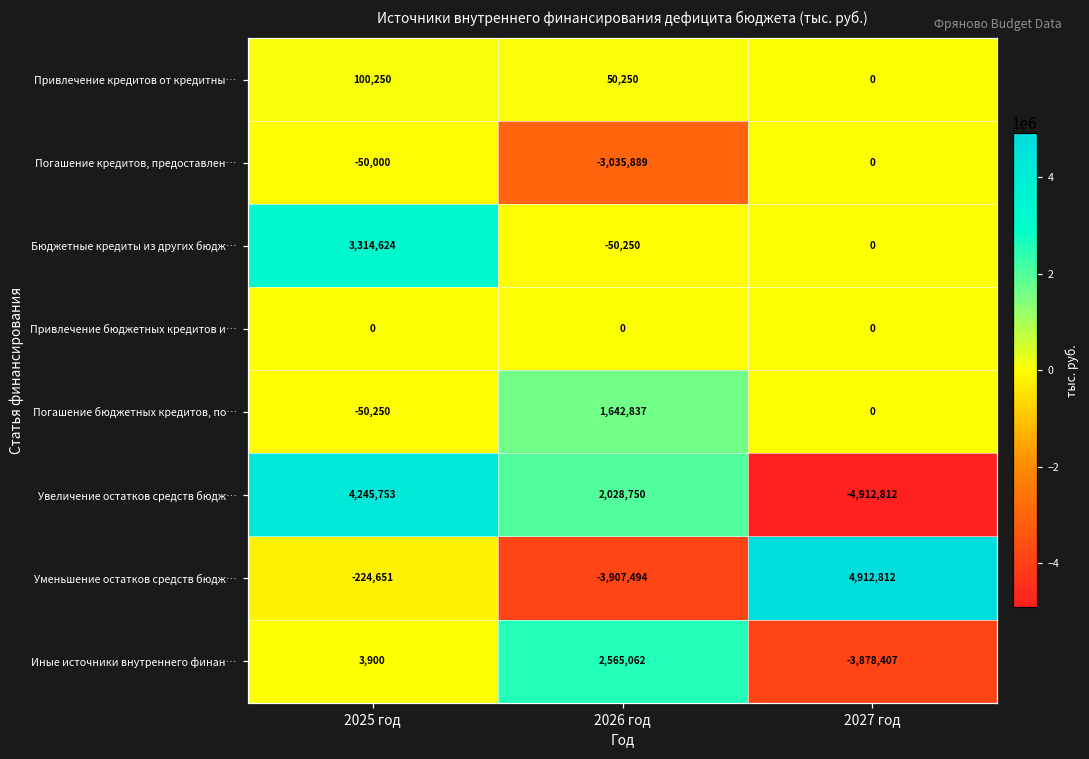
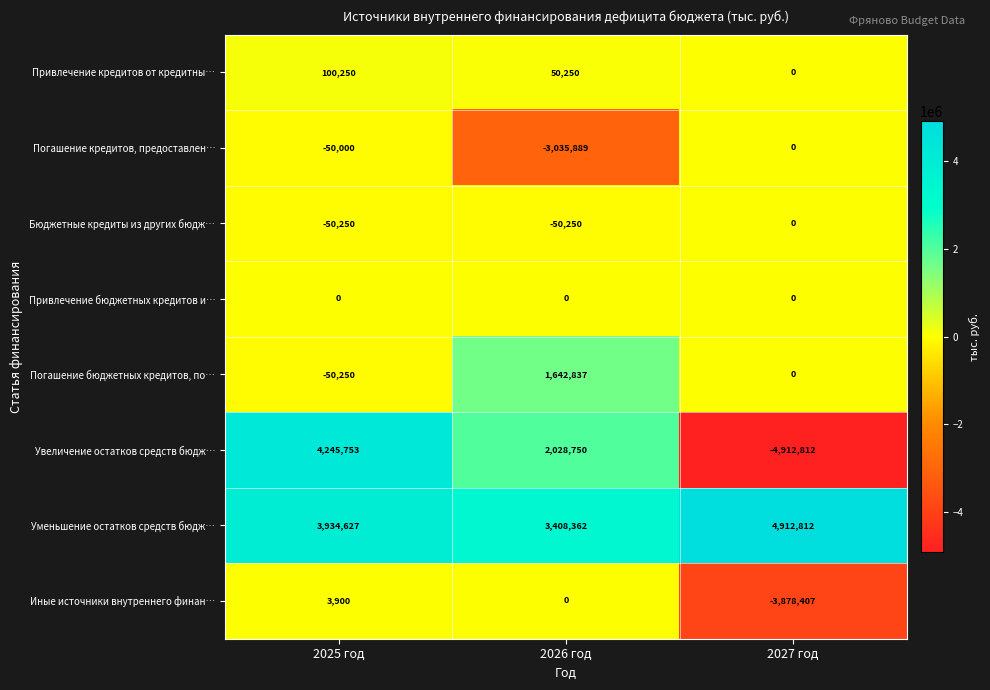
  {
    "Привлечение кредитов от кредитны…": {
      "2025 год": "100,250",
      "2026 год": "50,250",
      "2027 год": "0"
    },
    "Погашение кредитов, предоставлен…": {
      "2025 год": "-50,000",
      "2026 год": "-3,035,889",
      "2027 год": "0"
    },
    "Бюджетные кредиты из других бюдж…": {
-     "2025 год": "3,314,624",
+     "2025 год": "-50,250",
      "2026 год": "-50,250",
      "2027 год": "0"
    },
    "Привлечение бюджетных кредитов и…": {
      "2025 год": "0",
      "2026 год": "0",
      "2027 год": "0"
    },
    "Погашение бюджетных кредитов, по…": {
      "2025 год": "-50,250",
      "2026 год": "1,642,837",
      "2027 год": "0"
    },
    "Увеличение остатков средств бюдж…": {
      "2025 год": "4,245,753",
      "2026 год": "2,028,750",
      "2027 год": "-4,912,812"
    },
    "Уменьшение остатков средств бюдж…": {
-     "2025 год": "-224,651",
-     "2026 год": "-3,907,494",
+     "2025 год": "3,934,627",
+     "2026 год": "3,408,362",
      "2027 год": "4,912,812"
    },
    "Иные источники внутреннего финан…": {
      "2025 год": "3,900",
-     "2026 год": "2,565,062",
+     "2026 год": "0",
      "2027 год": "-3,878,407"
    }
  }
